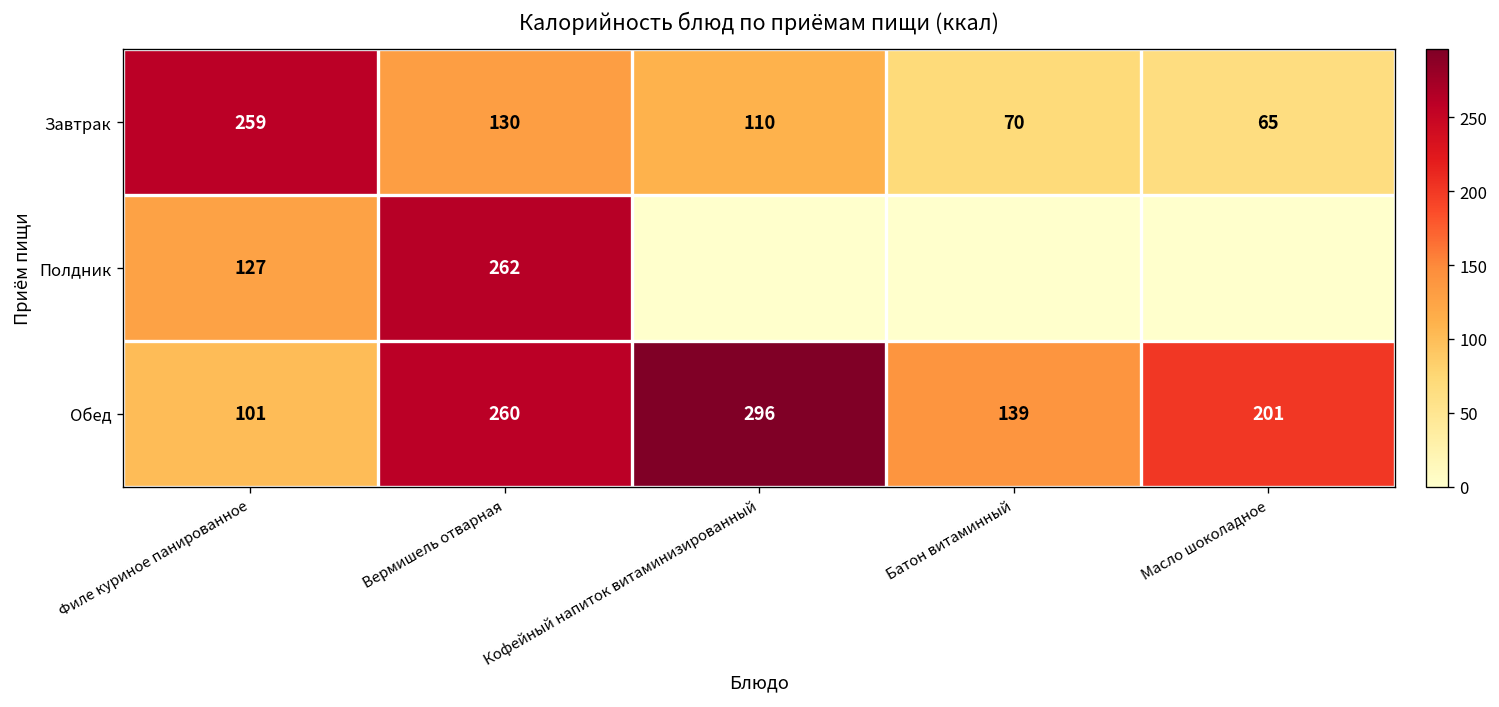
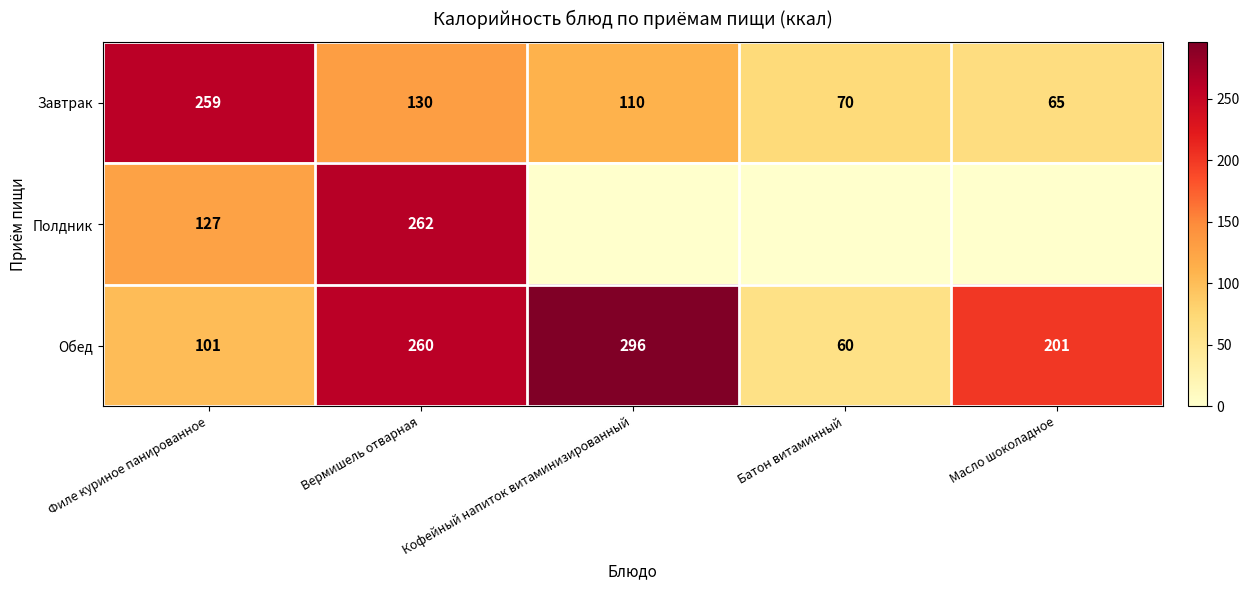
  {
    "Завтрак": {
      "Филе куриное панированное": 259,
      "Вермишель отварная": 130,
      "Кофейный напиток витаминизированный": 110,
      "Батон витаминный": 70,
      "Масло шоколадное": 65
    },
    "Полдник": {
      "Филе куриное панированное": 127,
      "Вермишель отварная": 262
    },
    "Обед": {
      "Филе куриное панированное": 101,
      "Вермишель отварная": 260,
      "Кофейный напиток витаминизированный": 296,
-     "Батон витаминный": 139,
+     "Батон витаминный": 60,
      "Масло шоколадное": 201
    }
  }
